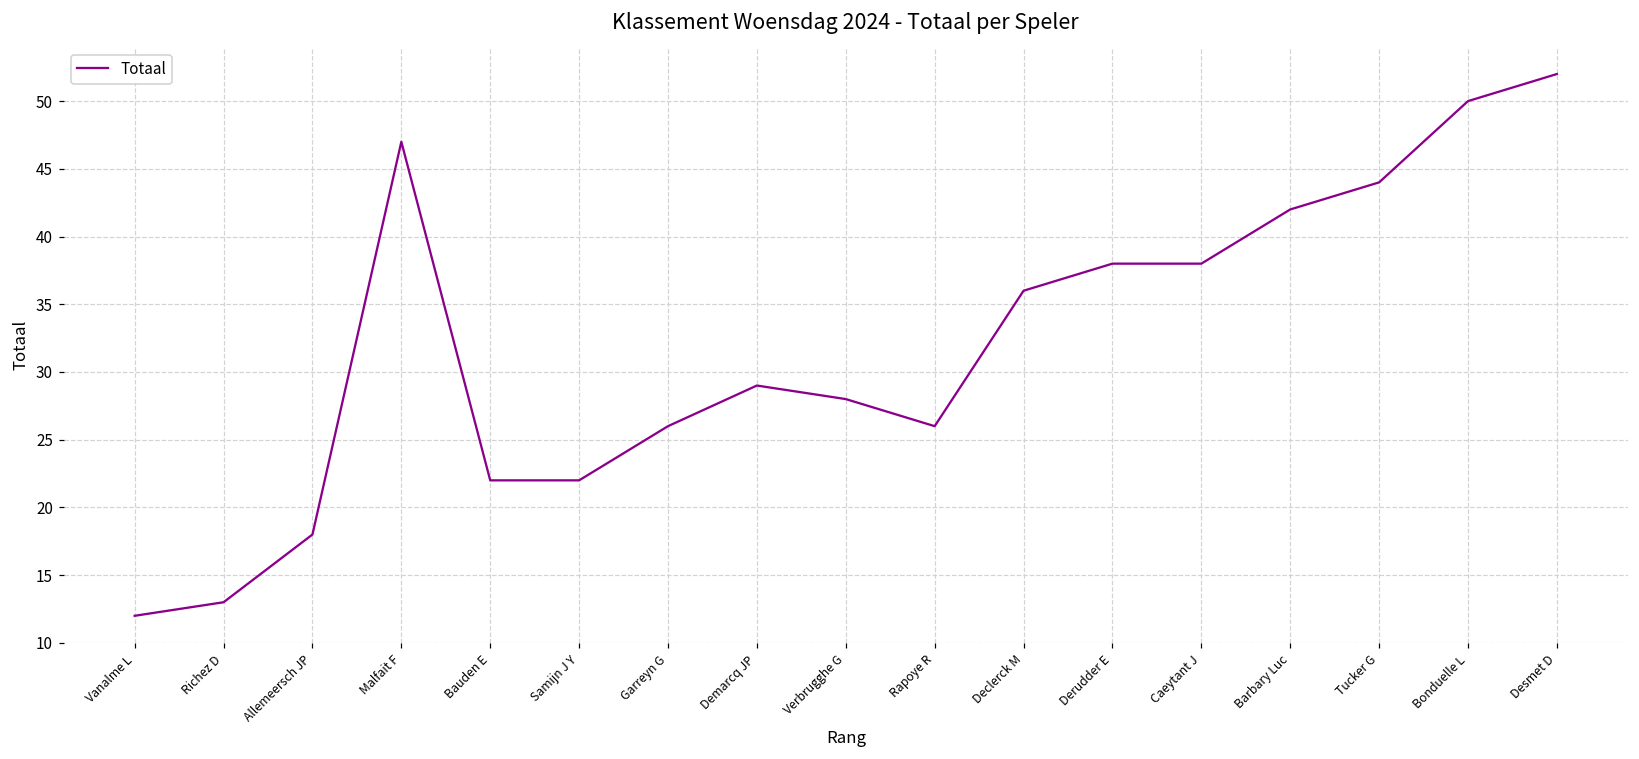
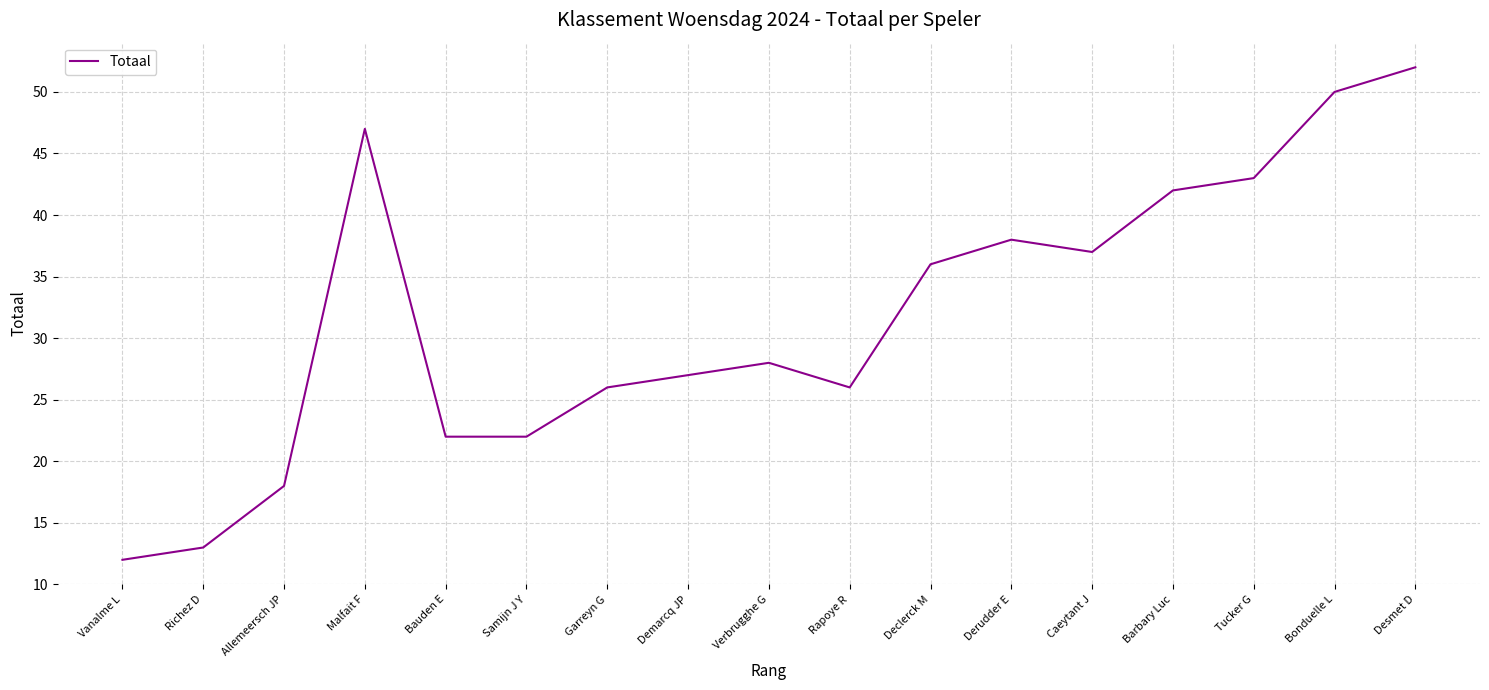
  {
    "Vanalme L": 12,
    "Richez D": 13,
    "Allemeersch JP": 18,
    "Malfait F": 47,
    "Bauden E": 22,
    "Samijn J Y": 22,
    "Garreyn G": 26,
-   "Demarcq JP": 29,
+   "Demarcq JP": 27,
    "Verbrugghe G": 28,
    "Rapoye R": 26,
    "Declerck M": 36,
    "Derudder E": 38,
-   "Caeytant J": 38,
+   "Caeytant J": 37,
    "Barbary Luc": 42,
-   "Tucker G": 44,
+   "Tucker G": 43,
    "Bonduelle L": 50,
    "Desmet D": 52
  }
